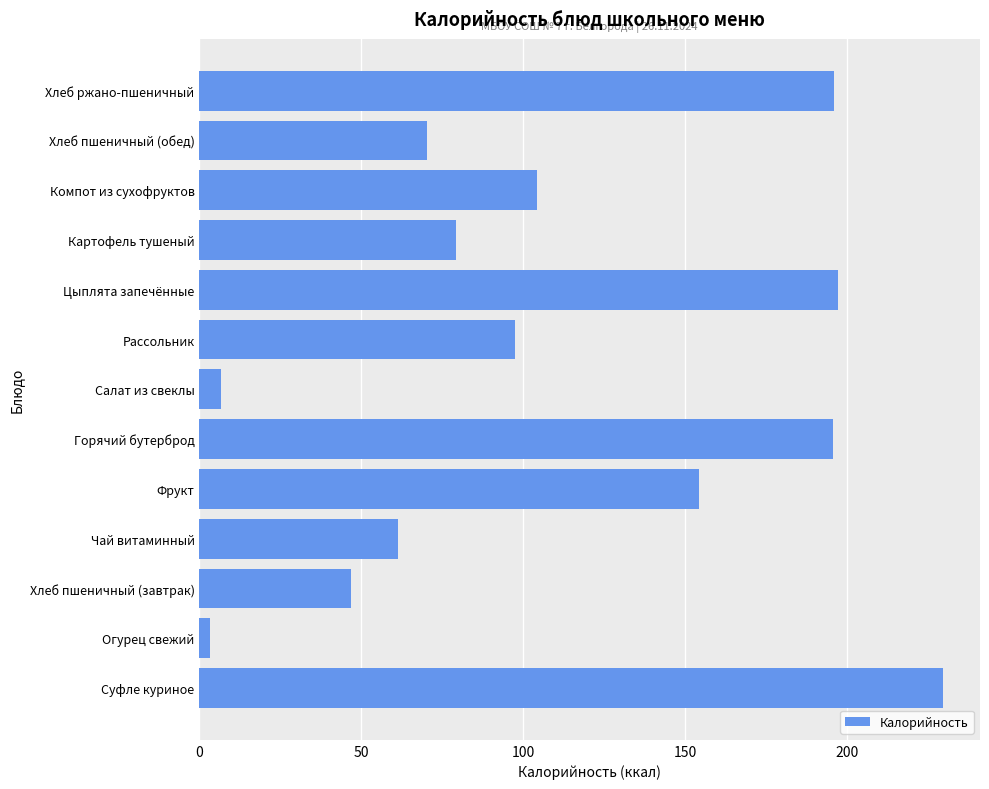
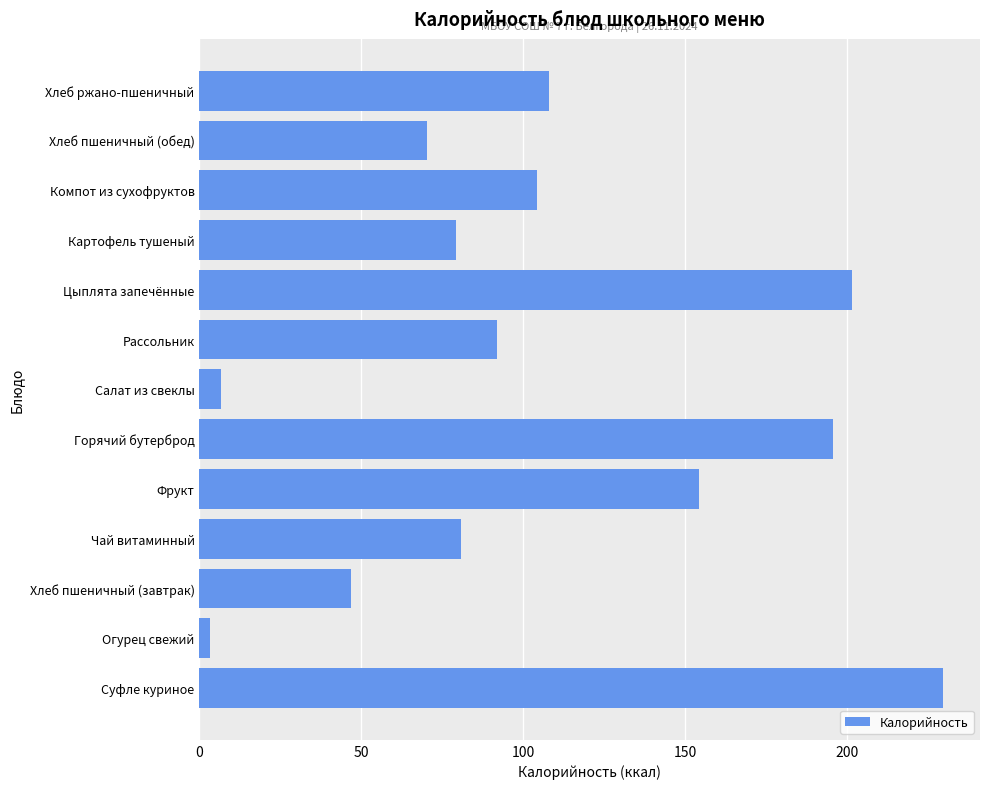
  {
-   "Хлеб ржано-пшеничный": 196,
+   "Хлеб ржано-пшеничный": 108,
    "Хлеб пшеничный (обед)": 70,
    "Компот из сухофруктов": 104,
    "Картофель тушеный": 79,
-   "Цыплята запечённые": 197,
-   "Рассольник": 98,
+   "Цыплята запечённые": 202,
+   "Рассольник": 92,
    "Салат из свеклы": 7,
    "Горячий бутерброд": 196,
    "Фрукт": 154,
-   "Чай витаминный": 61,
+   "Чай витаминный": 81,
    "Хлеб пшеничный (завтрак)": 47,
    "Огурец свежий": 3,
    "Суфле куриное": 230
  }
